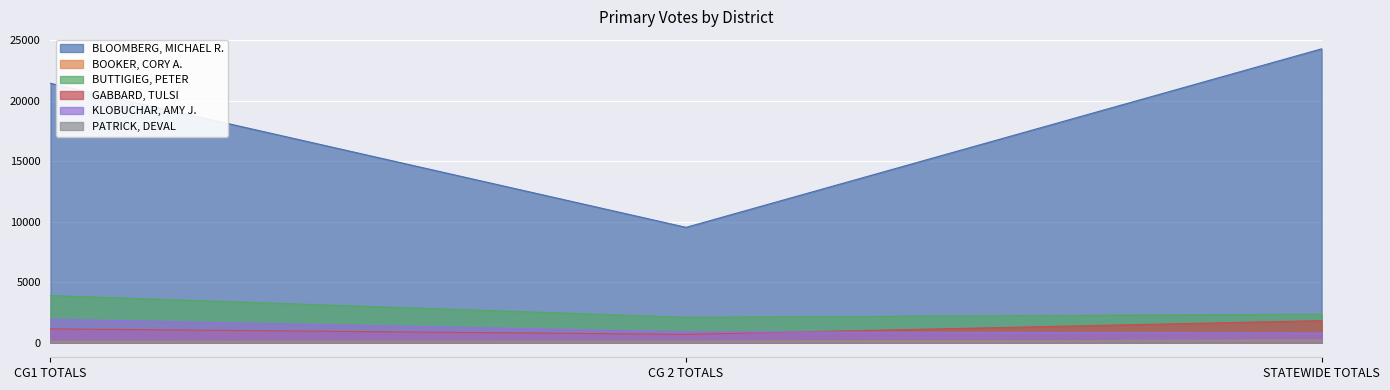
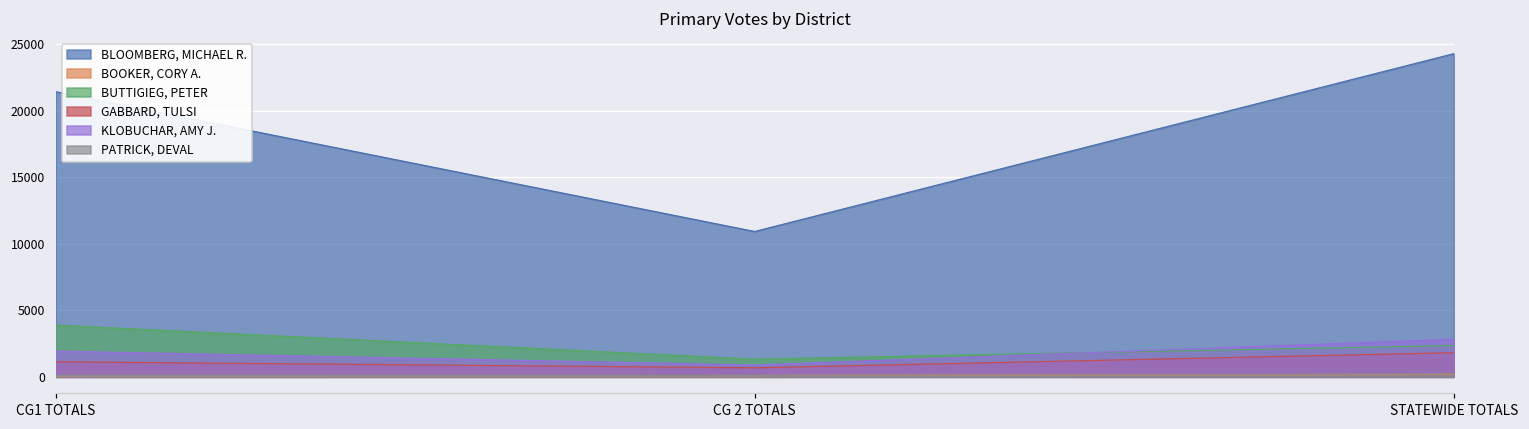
  {
    "BLOOMBERG, MICHAEL R.": {
      "CG1 TOTALS": 21400,
-     "CG 2 TOTALS": 9500,
+     "CG 2 TOTALS": 10900,
      "STATEWIDE TOTALS": 24300
    },
    "BUTTIGIEG, PETER": {
      "CG1 TOTALS": 3900,
-     "CG 2 TOTALS": 2100,
+     "CG 2 TOTALS": 1300,
      "STATEWIDE TOTALS": 2400
    },
    "KLOBUCHAR, AMY J.": {
      "CG1 TOTALS": 1900,
      "CG 2 TOTALS": 900,
-     "STATEWIDE TOTALS": 800
+     "STATEWIDE TOTALS": 2800
    }
  }
